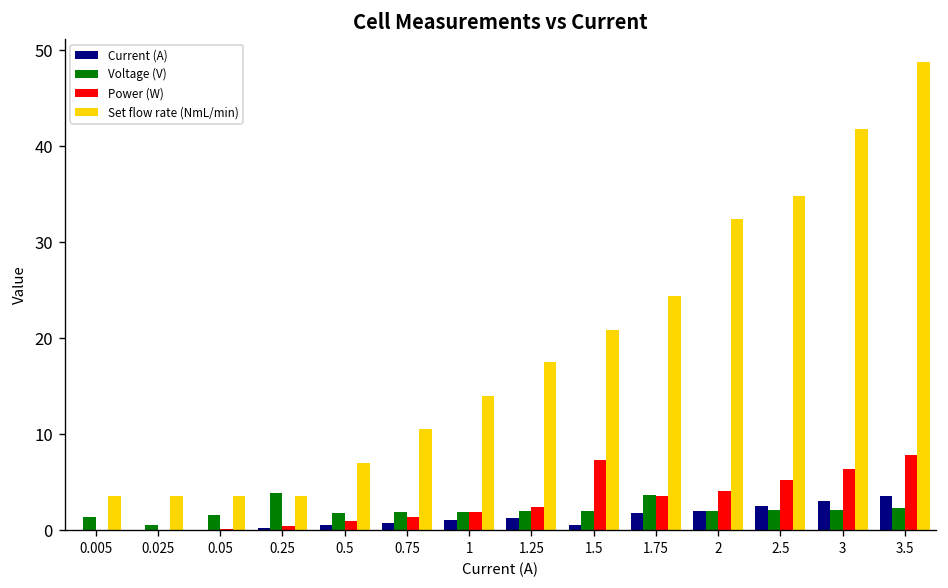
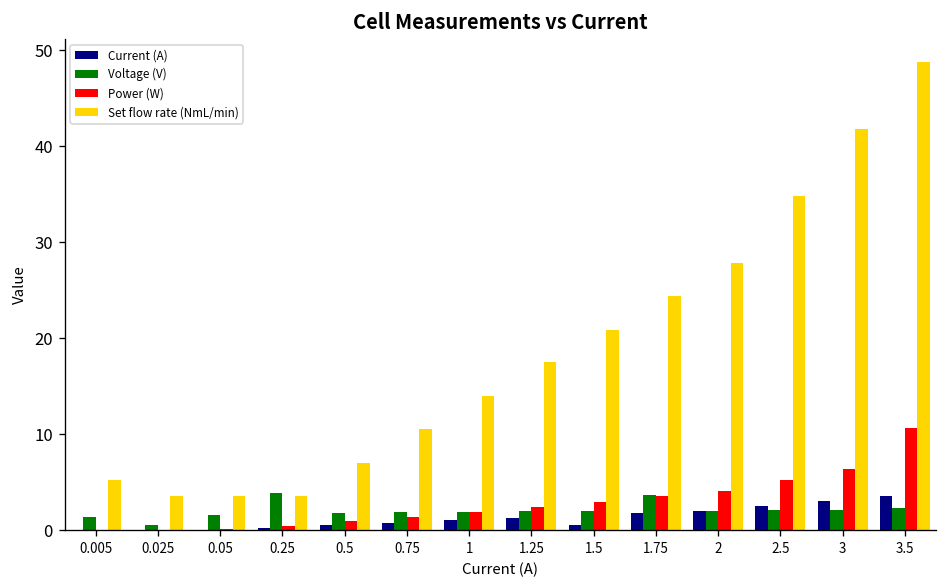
  {
    "Current (A)": {
      "0.5": 1,
      "0.75": 1,
      "1": 1,
      "1.25": 1,
      "1.5": 1,
      "1.75": 2,
      "2": 2,
      "2.5": 3,
      "3": 3,
      "3.5": 4
    },
    "Voltage (V)": {
      "0.005": 1,
      "0.025": 1,
      "0.05": 2,
      "0.25": 4,
      "0.5": 2,
      "0.75": 2,
      "1": 2,
      "1.25": 2,
      "1.5": 2,
      "1.75": 4,
      "2": 2,
      "2.5": 2,
      "3": 2,
      "3.5": 2
    },
    "Power (W)": {
      "0.25": 0,
      "0.5": 1,
      "0.75": 1,
      "1": 2,
      "1.25": 2,
-     "1.5": 7,
+     "1.5": 3,
      "1.75": 4,
      "2": 4,
      "2.5": 5,
      "3": 6,
-     "3.5": 8
+     "3.5": 11
    },
    "Set flow rate (NmL/min)": {
-     "0.005": 4,
+     "0.005": 5,
      "0.025": 4,
      "0.05": 4,
      "0.25": 4,
      "0.5": 7,
      "0.75": 11,
      "1": 14,
      "1.25": 18,
      "1.5": 21,
      "1.75": 24,
-     "2": 32,
+     "2": 28,
      "2.5": 35,
      "3": 42,
      "3.5": 49
    }
  }
